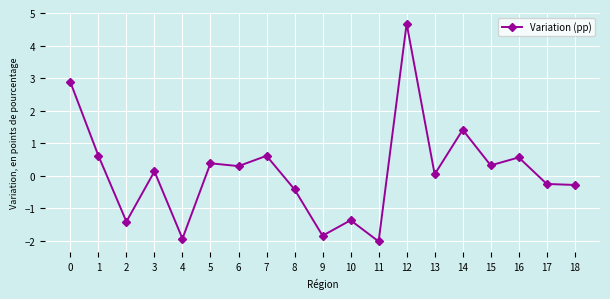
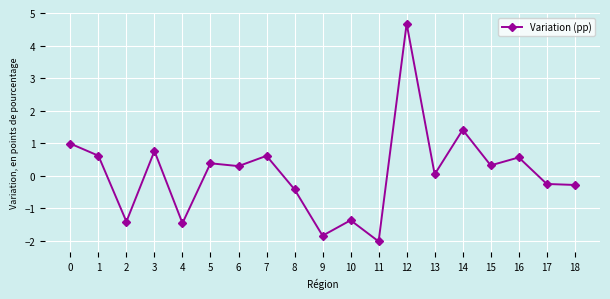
  {
-   "0": 2.9,
+   "0": 1.0,
    "1": 0.6,
    "2": -1.4,
-   "3": 0.1,
-   "4": -1.9,
+   "3": 0.8,
+   "4": -1.5,
    "5": 0.4,
    "6": 0.3,
    "7": 0.6,
    "8": -0.4,
    "9": -1.8,
    "10": -1.4,
    "11": -2.0,
    "12": 4.7,
    "13": 0.0,
    "14": 1.4,
    "15": 0.3,
    "16": 0.6,
    "17": -0.3,
    "18": -0.3
  }
